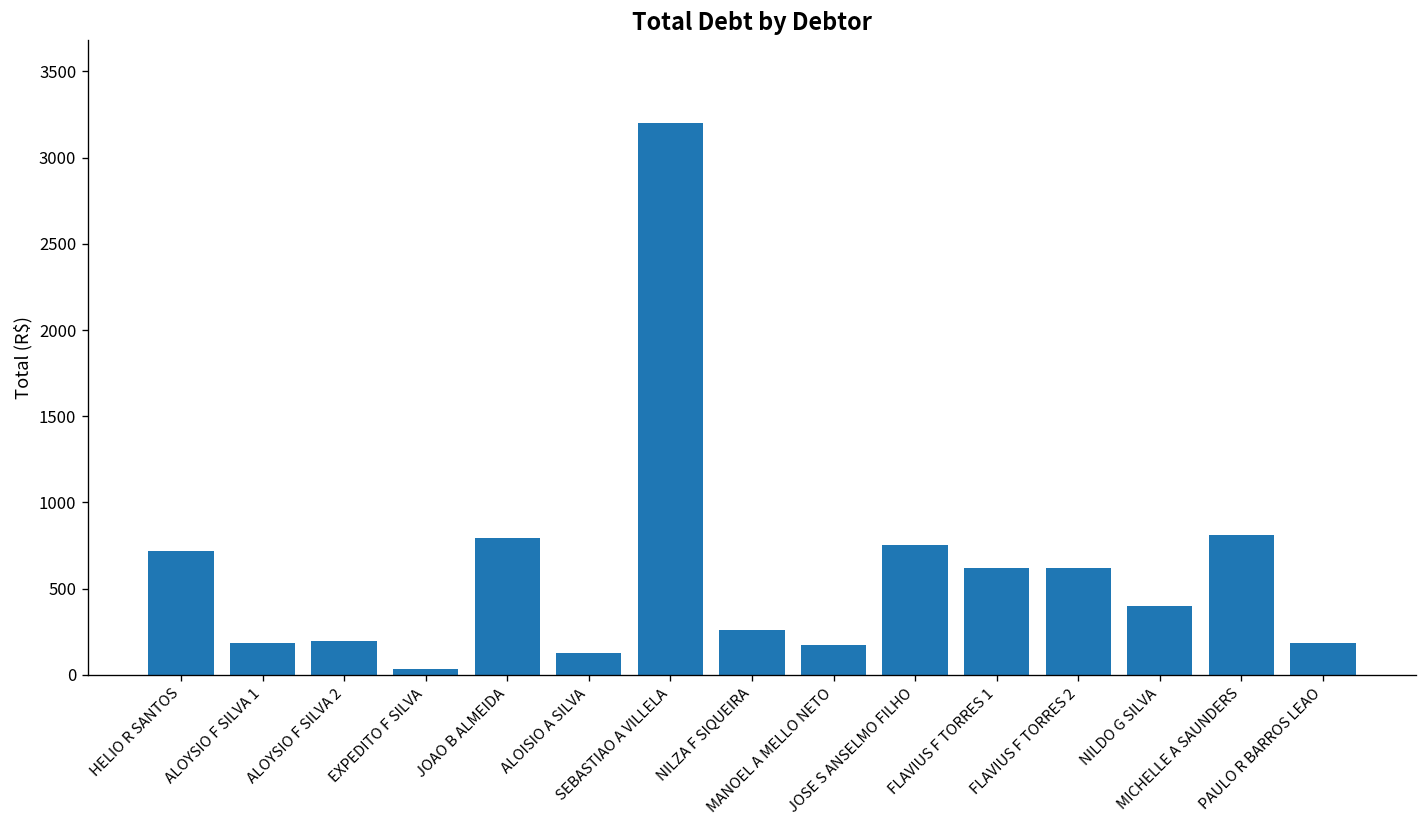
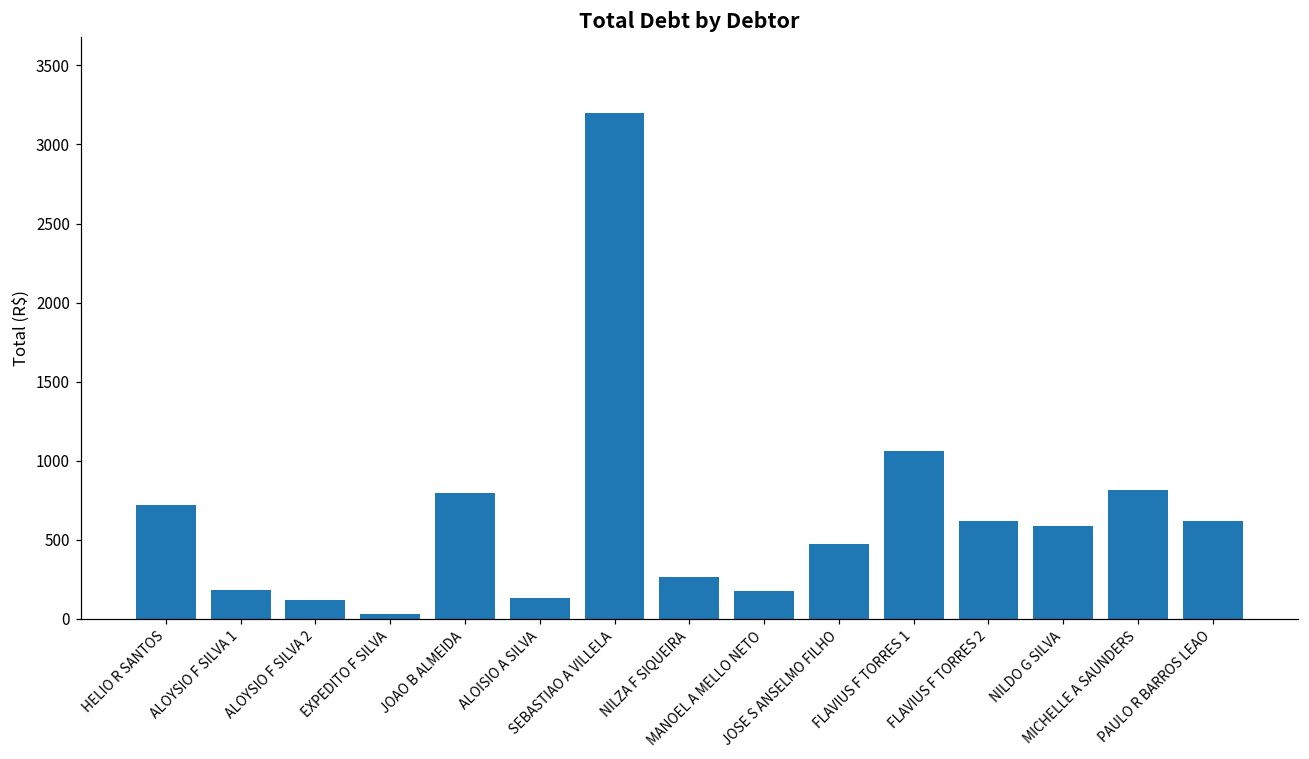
  {
    "HELIO R SANTOS": 720,
    "ALOYSIO F SILVA 1": 180,
-   "ALOYSIO F SILVA 2": 200,
+   "ALOYSIO F SILVA 2": 120,
    "EXPEDITO F SILVA": 30,
    "JOAO B ALMEIDA": 800,
    "ALOISIO A SILVA": 130,
    "SEBASTIAO A VILLELA": 3200,
    "NILZA F SIQUEIRA": 260,
    "MANOEL A MELLO NETO": 180,
-   "JOSE S ANSELMO FILHO": 750,
-   "FLAVIUS F TORRES 1": 620,
+   "JOSE S ANSELMO FILHO": 470,
+   "FLAVIUS F TORRES 1": 1060,
    "FLAVIUS F TORRES 2": 620,
-   "NILDO G SILVA": 400,
+   "NILDO G SILVA": 580,
    "MICHELLE A SAUNDERS": 810,
-   "PAULO R BARROS LEAO": 180
+   "PAULO R BARROS LEAO": 620
  }
